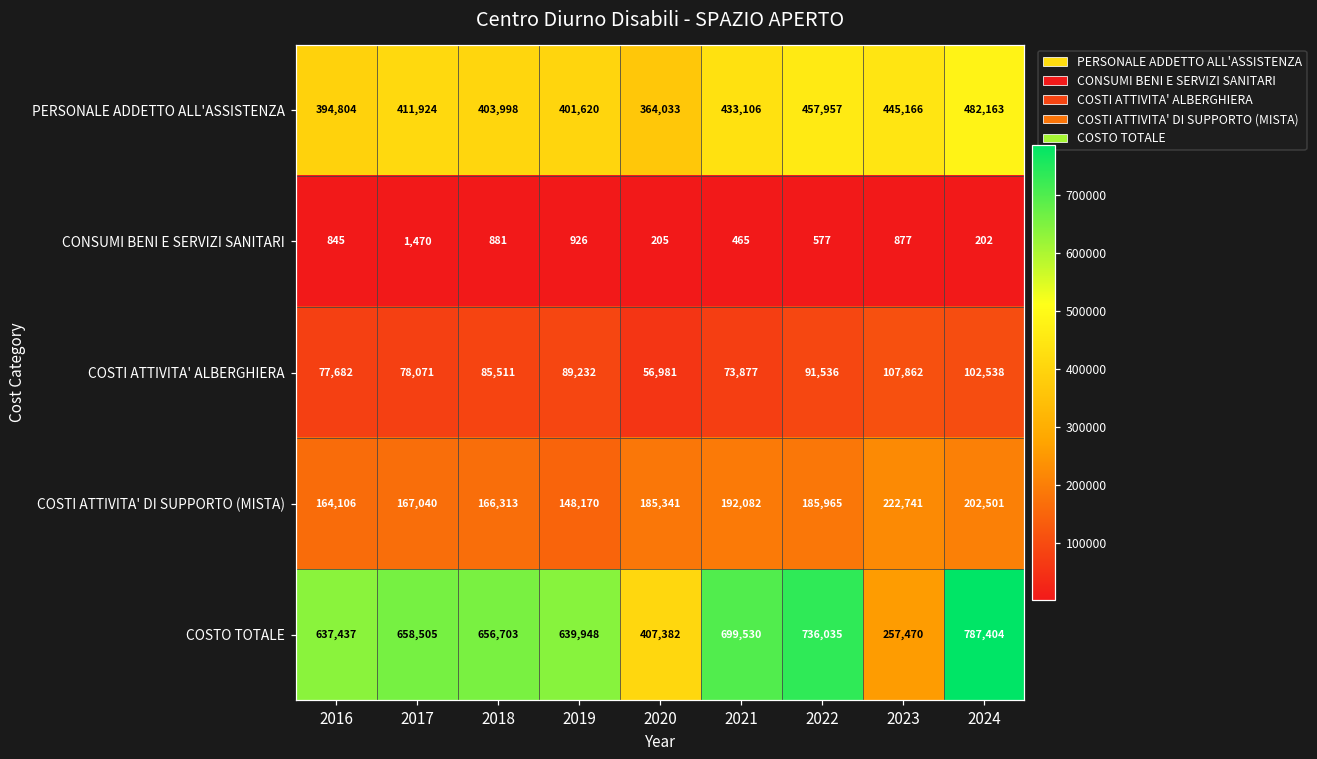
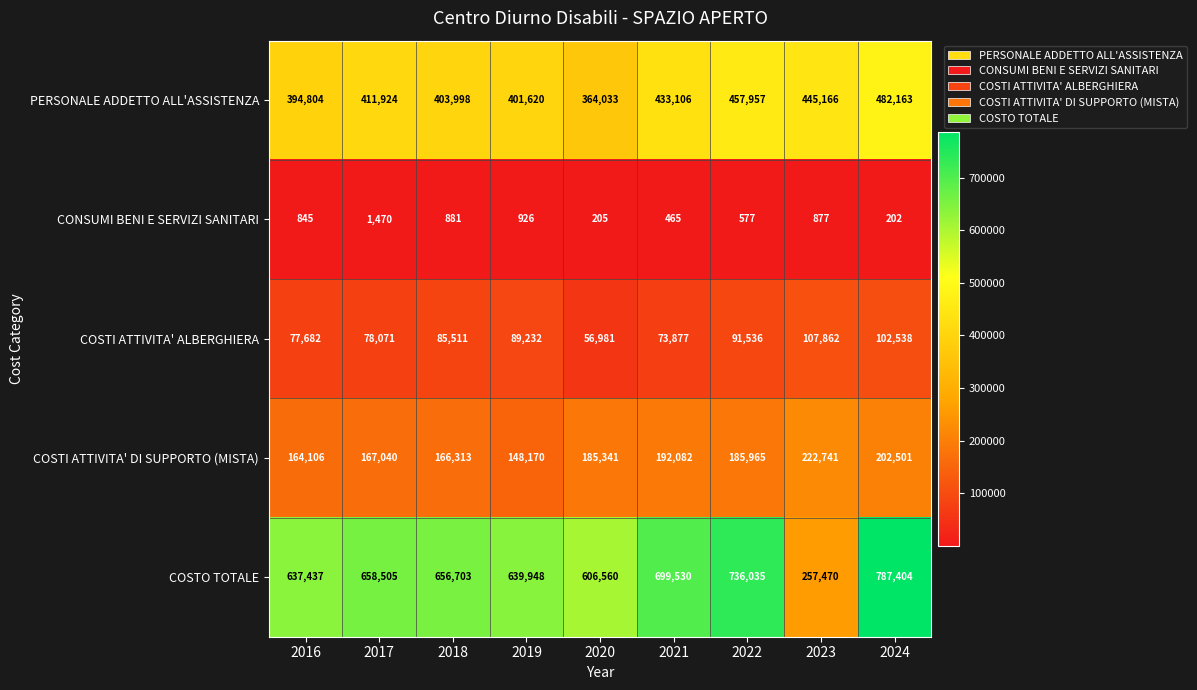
  {
    "PERSONALE ADDETTO ALL'ASSISTENZA": {
      "2016": "394,804",
      "2017": "411,924",
      "2018": "403,998",
      "2019": "401,620",
      "2020": "364,033",
      "2021": "433,106",
      "2022": "457,957",
      "2023": "445,166",
      "2024": "482,163"
    },
    "CONSUMI BENI E SERVIZI SANITARI": {
      "2016": "845",
      "2017": "1,470",
      "2018": "881",
      "2019": "926",
      "2020": "205",
      "2021": "465",
      "2022": "577",
      "2023": "877",
      "2024": "202"
    },
    "COSTI ATTIVITA' ALBERGHIERA": {
      "2016": "77,682",
      "2017": "78,071",
      "2018": "85,511",
      "2019": "89,232",
      "2020": "56,981",
      "2021": "73,877",
      "2022": "91,536",
      "2023": "107,862",
      "2024": "102,538"
    },
    "COSTI ATTIVITA' DI SUPPORTO (MISTA)": {
      "2016": "164,106",
      "2017": "167,040",
      "2018": "166,313",
      "2019": "148,170",
      "2020": "185,341",
      "2021": "192,082",
      "2022": "185,965",
      "2023": "222,741",
      "2024": "202,501"
    },
    "COSTO TOTALE": {
      "2016": "637,437",
      "2017": "658,505",
      "2018": "656,703",
      "2019": "639,948",
-     "2020": "407,382",
+     "2020": "606,560",
      "2021": "699,530",
      "2022": "736,035",
      "2023": "257,470",
      "2024": "787,404"
    }
  }
